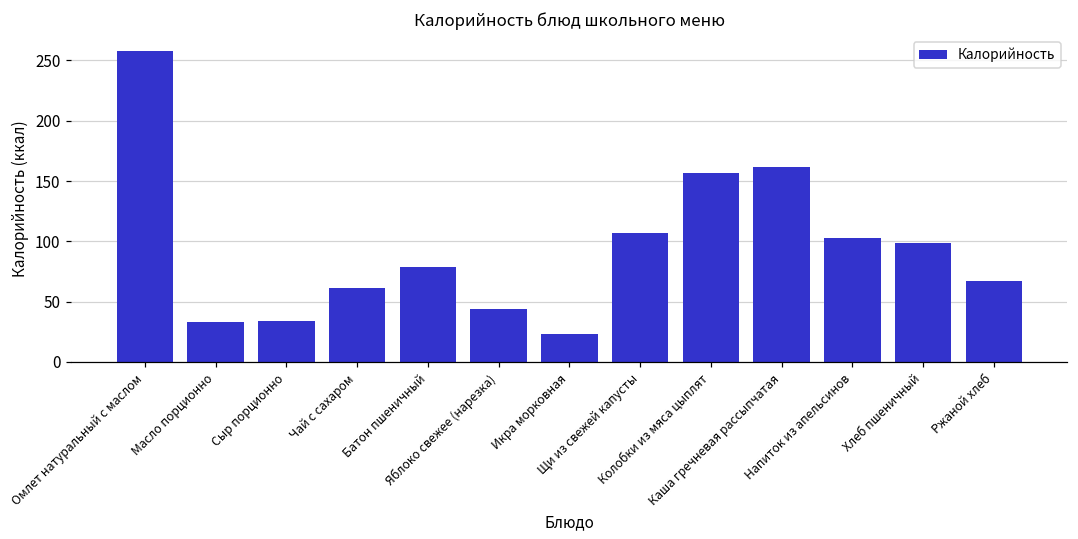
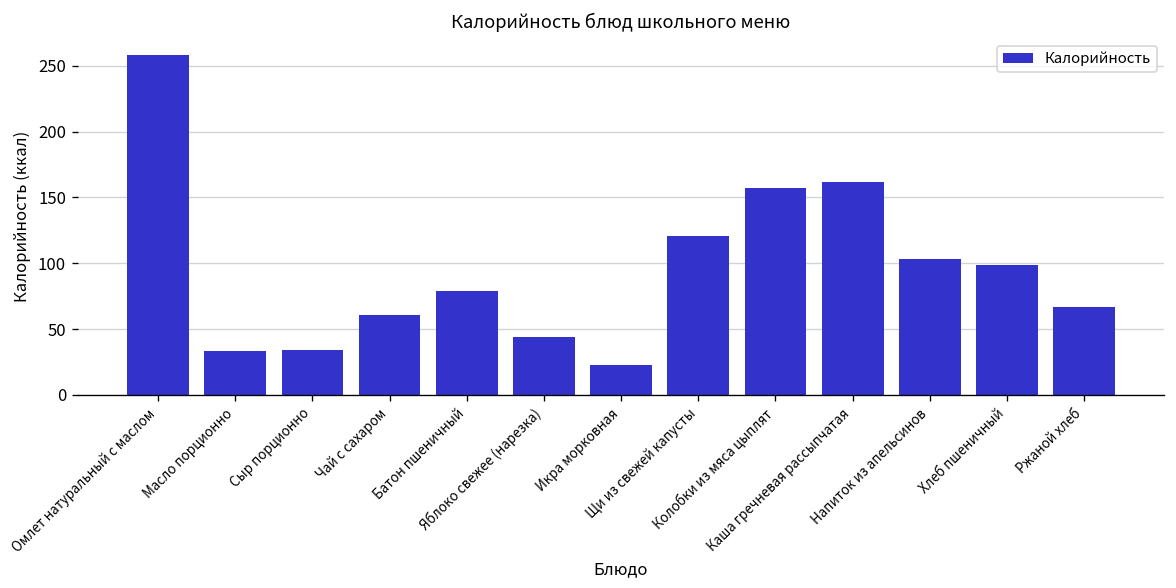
  {
    "Омлет натуральный с маслом": 258,
    "Масло порционно": 33,
    "Сыр порционно": 34,
    "Чай с сахаром": 61,
    "Батон пшеничный": 79,
    "Яблоко свежее (нарезка)": 44,
    "Икра морковная": 23,
-   "Щи из свежей капусты": 107,
+   "Щи из свежей капусты": 121,
    "Колобки из мяса цыплят": 157,
    "Каша гречневая рассыпчатая": 162,
    "Напиток из апельсинов": 103,
    "Хлеб пшеничный": 99,
    "Ржаной хлеб": 67
  }
